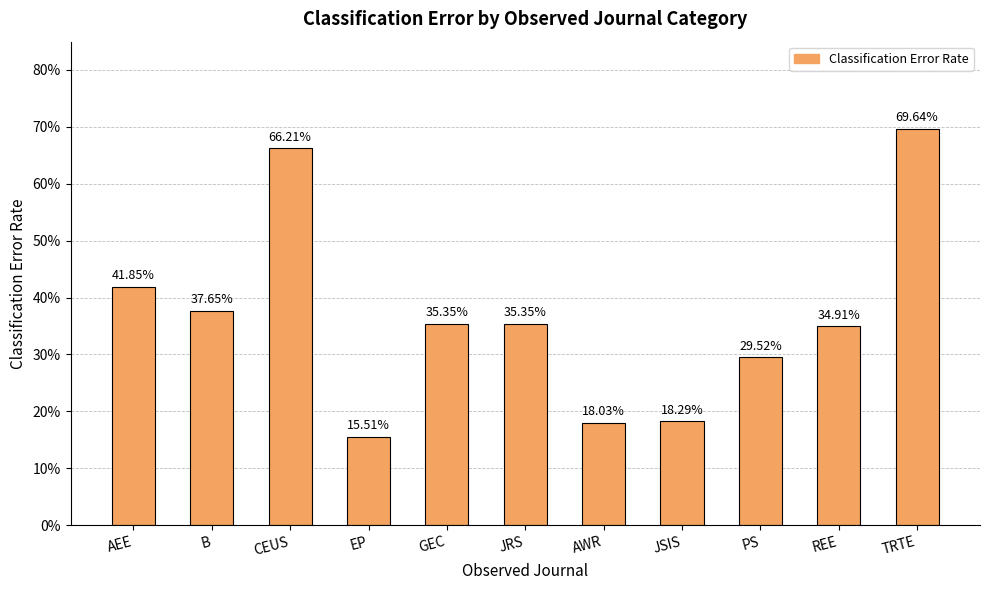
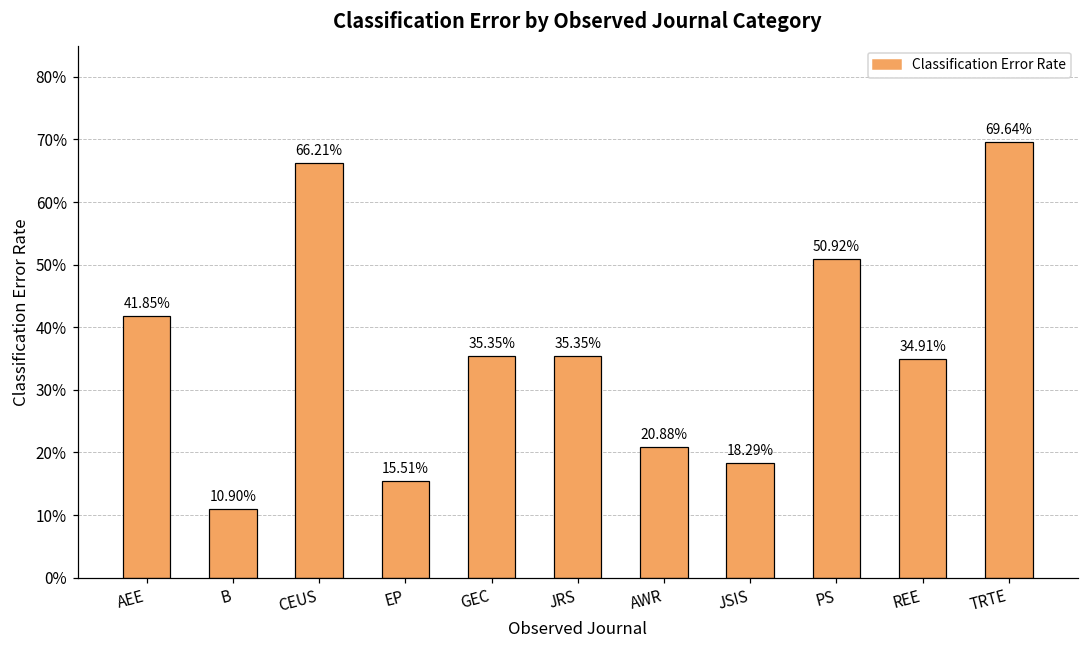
  {
    "AEE": "41.85%",
-   "B": "37.65%",
+   "B": "10.90%",
    "CEUS": "66.21%",
    "EP": "15.51%",
    "GEC": "35.35%",
    "JRS": "35.35%",
-   "AWR": "18.03%",
+   "AWR": "20.88%",
    "JSIS": "18.29%",
-   "PS": "29.52%",
+   "PS": "50.92%",
    "REE": "34.91%",
    "TRTE": "69.64%"
  }
